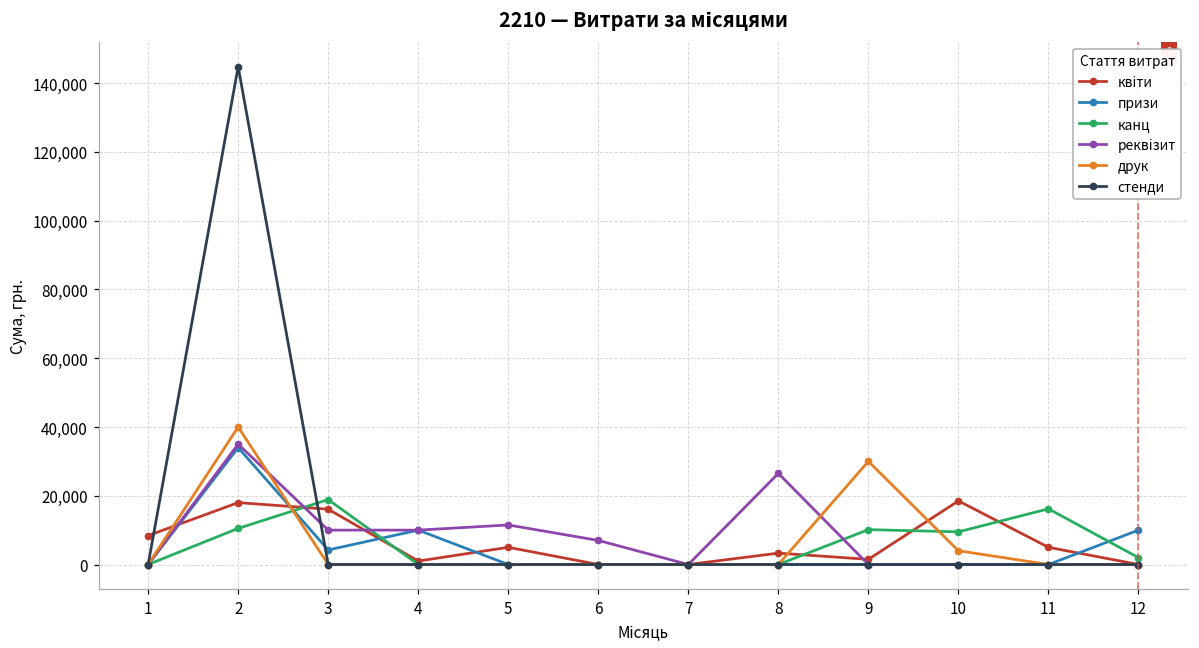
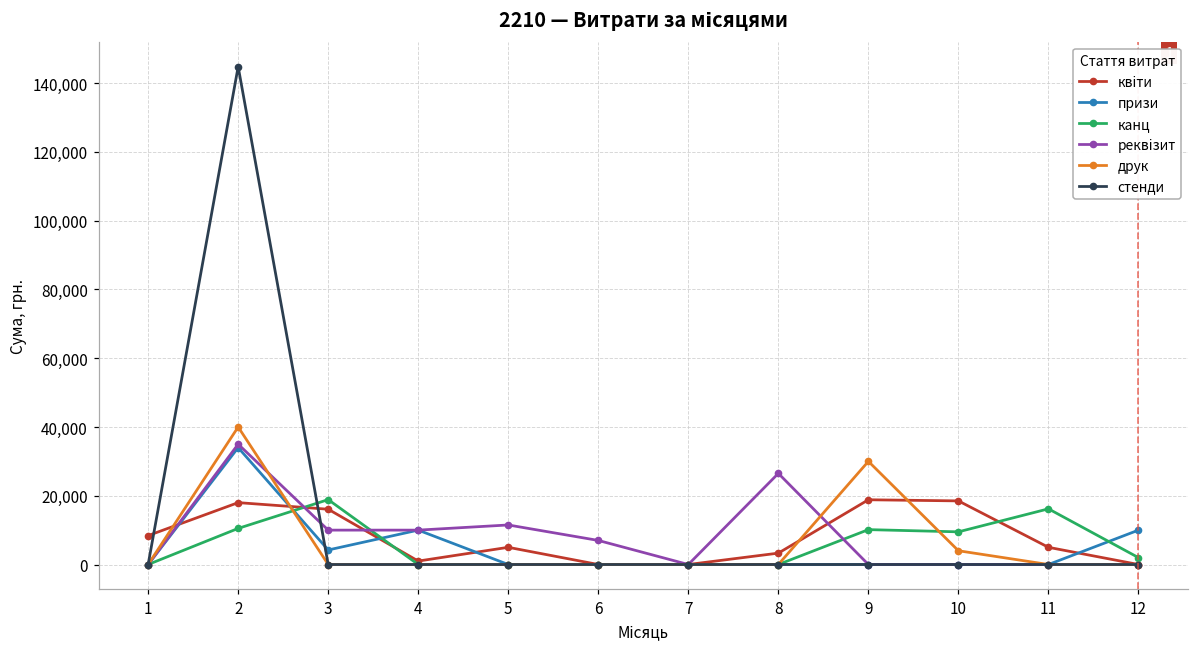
  {
    "квіти": {
      "1": "8,000",
      "2": "18,000",
      "3": "16,000",
      "4": "1,000",
      "5": "5,000",
      "8": "3,000",
-     "9": "2,000",
+     "9": "19,000",
      "10": "19,000",
      "11": "5,000"
    },
    "призи": {
      "2": "34,000",
      "3": "4,000",
      "12": "10,000"
    },
    "канц": {
      "2": "11,000",
      "3": "19,000",
      "9": "10,000",
      "10": "10,000",
      "11": "16,000",
      "12": "2,000"
    },
    "реквізит": {
      "2": "35,000",
      "3": "10,000",
      "5": "12,000",
      "6": "7,000",
      "8": "27,000"
    },
    "друк": {
      "2": "40,000",
      "9": "30,000",
      "10": "4,000"
    },
    "стенди": {
      "2": "145,000"
    }
  }
